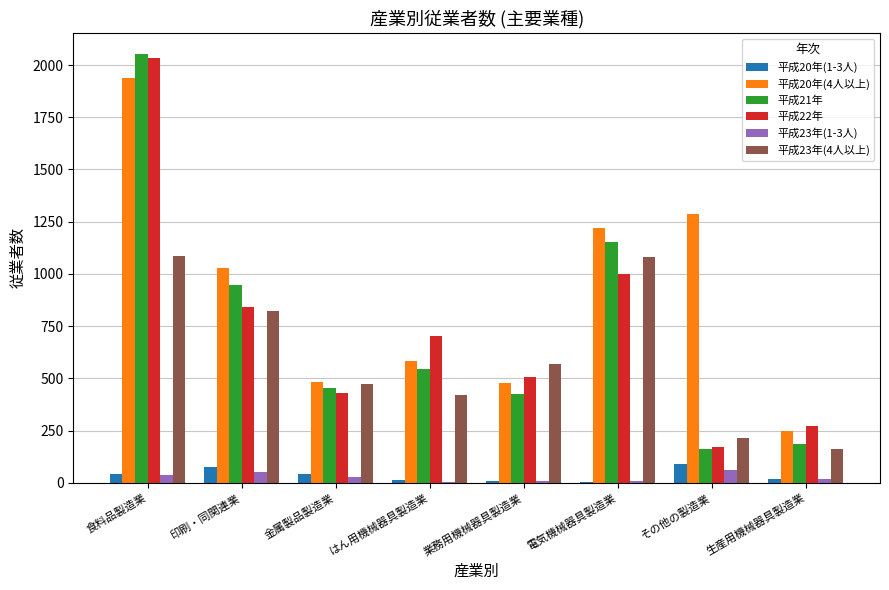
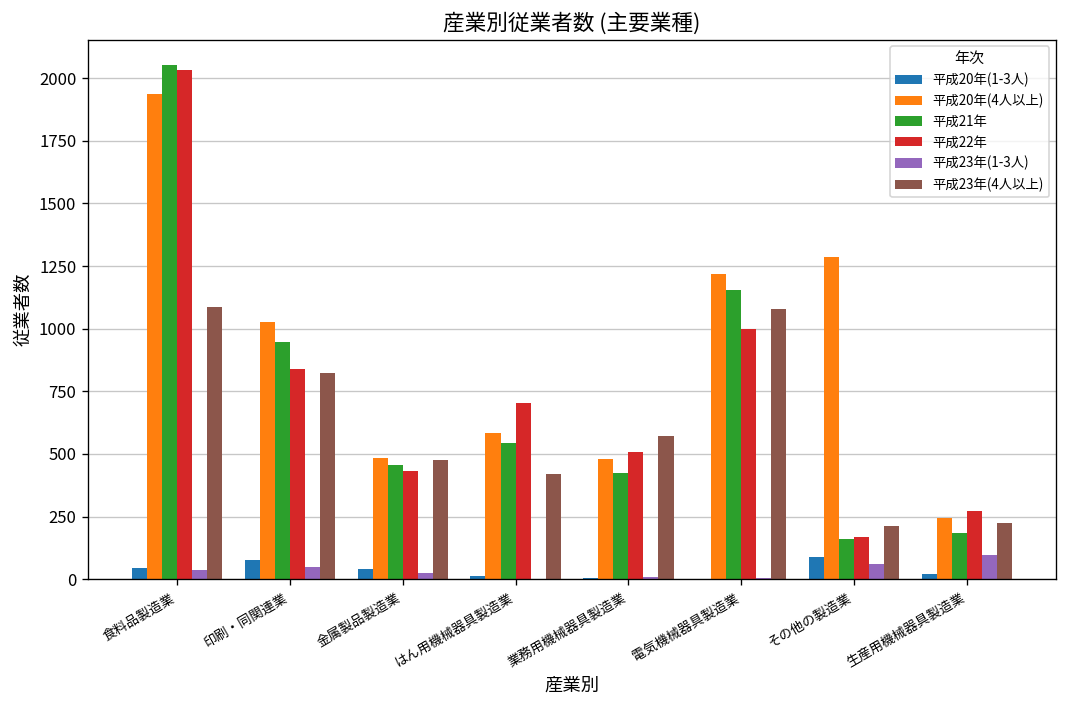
  {
    "平成20年(1-3人)": {
      "食料品製造業": 40,
      "印刷・同関連業": 80,
      "金属製品製造業": 40,
      "はん用機械器具製造業": 10,
      "その他の製造業": 90,
      "生産用機械器具製造業": 20
    },
    "平成20年(4人以上)": {
      "食料品製造業": 1940,
      "印刷・同関連業": 1030,
      "金属製品製造業": 480,
      "はん用機械器具製造業": 580,
      "業務用機械器具製造業": 480,
      "電気機械器具製造業": 1220,
      "その他の製造業": 1290,
      "生産用機械器具製造業": 250
    },
    "平成21年": {
      "食料品製造業": 2050,
      "印刷・同関連業": 950,
      "金属製品製造業": 460,
      "はん用機械器具製造業": 540,
      "業務用機械器具製造業": 420,
      "電気機械器具製造業": 1160,
      "その他の製造業": 160,
      "生産用機械器具製造業": 190
    },
    "平成22年": {
      "食料品製造業": 2030,
      "印刷・同関連業": 840,
      "金属製品製造業": 430,
      "はん用機械器具製造業": 700,
      "業務用機械器具製造業": 510,
      "電気機械器具製造業": 1000,
      "その他の製造業": 170,
      "生産用機械器具製造業": 270
    },
    "平成23年(1-3人)": {
      "食料品製造業": 40,
      "印刷・同関連業": 50,
      "金属製品製造業": 30,
      "その他の製造業": 60,
-     "生産用機械器具製造業": 20
+     "生産用機械器具製造業": 100
    },
    "平成23年(4人以上)": {
      "食料品製造業": 1090,
      "印刷・同関連業": 820,
      "金属製品製造業": 470,
      "はん用機械器具製造業": 420,
      "業務用機械器具製造業": 570,
      "電気機械器具製造業": 1080,
      "その他の製造業": 210,
-     "生産用機械器具製造業": 160
+     "生産用機械器具製造業": 220
    }
  }
